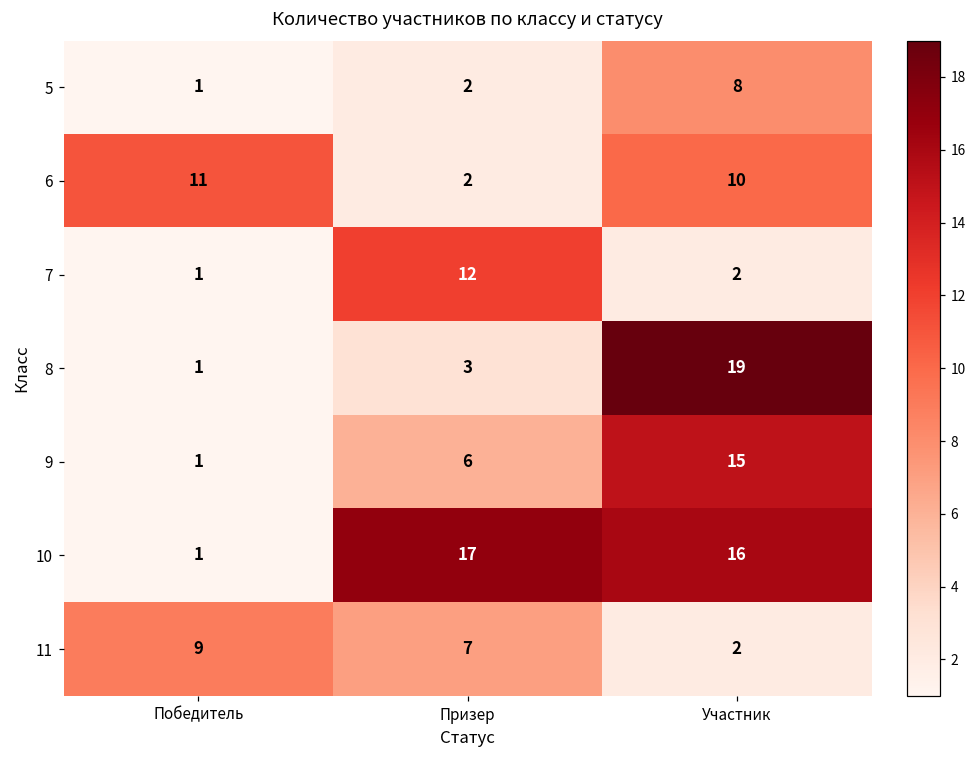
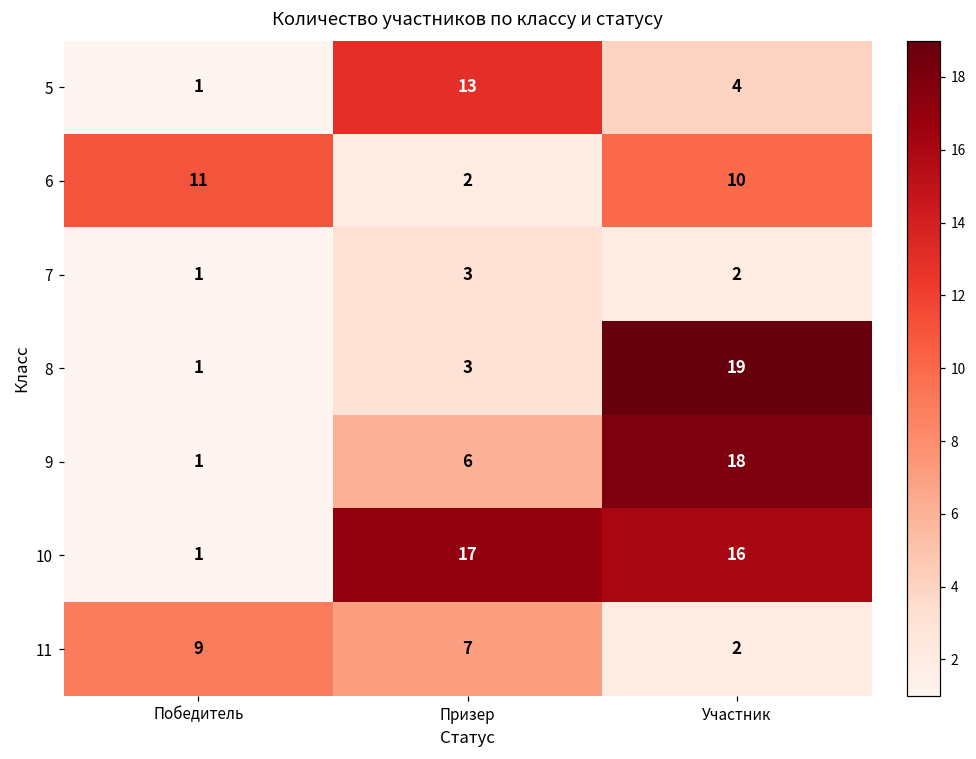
  {
    "5": {
      "Победитель": 1,
-     "Призер": 2,
-     "Участник": 8
+     "Призер": 13,
+     "Участник": 4
    },
    "6": {
      "Победитель": 11,
      "Призер": 2,
      "Участник": 10
    },
    "7": {
      "Победитель": 1,
-     "Призер": 12,
+     "Призер": 3,
      "Участник": 2
    },
    "8": {
      "Победитель": 1,
      "Призер": 3,
      "Участник": 19
    },
    "9": {
      "Победитель": 1,
      "Призер": 6,
-     "Участник": 15
+     "Участник": 18
    },
    "10": {
      "Победитель": 1,
      "Призер": 17,
      "Участник": 16
    },
    "11": {
      "Победитель": 9,
      "Призер": 7,
      "Участник": 2
    }
  }
